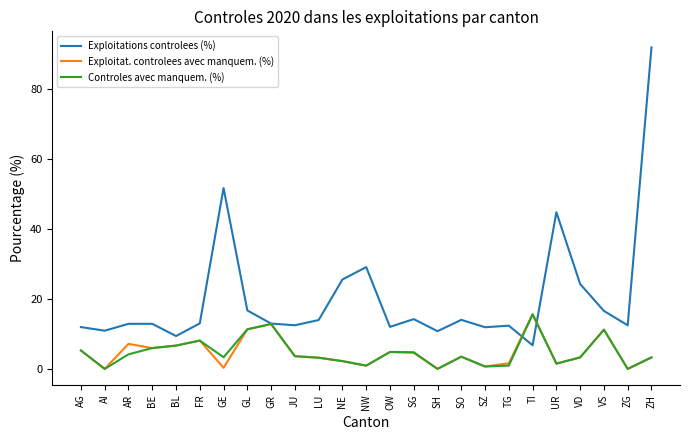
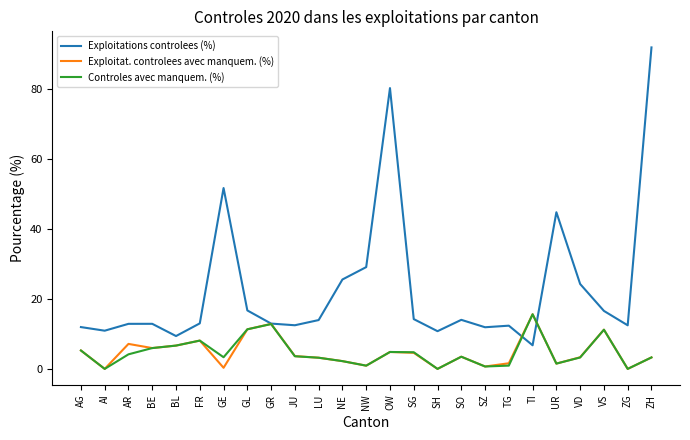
  {
    "Exploitations controlees (%)": {
      "AG": 12,
      "AI": 11,
      "AR": 13,
      "BE": 13,
      "BL": 9,
      "FR": 13,
      "GE": 52,
      "GL": 17,
      "JU": 12,
      "LU": 14,
      "NE": 26,
      "NW": 29,
-     "OW": 12,
+     "OW": 80,
      "SG": 14,
      "SH": 11,
      "SO": 14,
      "SZ": 12,
      "TG": 12,
      "TI": 7,
      "UR": 45,
      "VD": 24,
      "VS": 17,
      "ZG": 12,
      "ZH": 92
    },
    "Exploitat. controlees avec manquem. (%)": {
      "AR": 7,
      "GE": 0
    },
    "Controles avec manquem. (%)": {
      "AR": 4,
      "GE": 3
    }
  }
